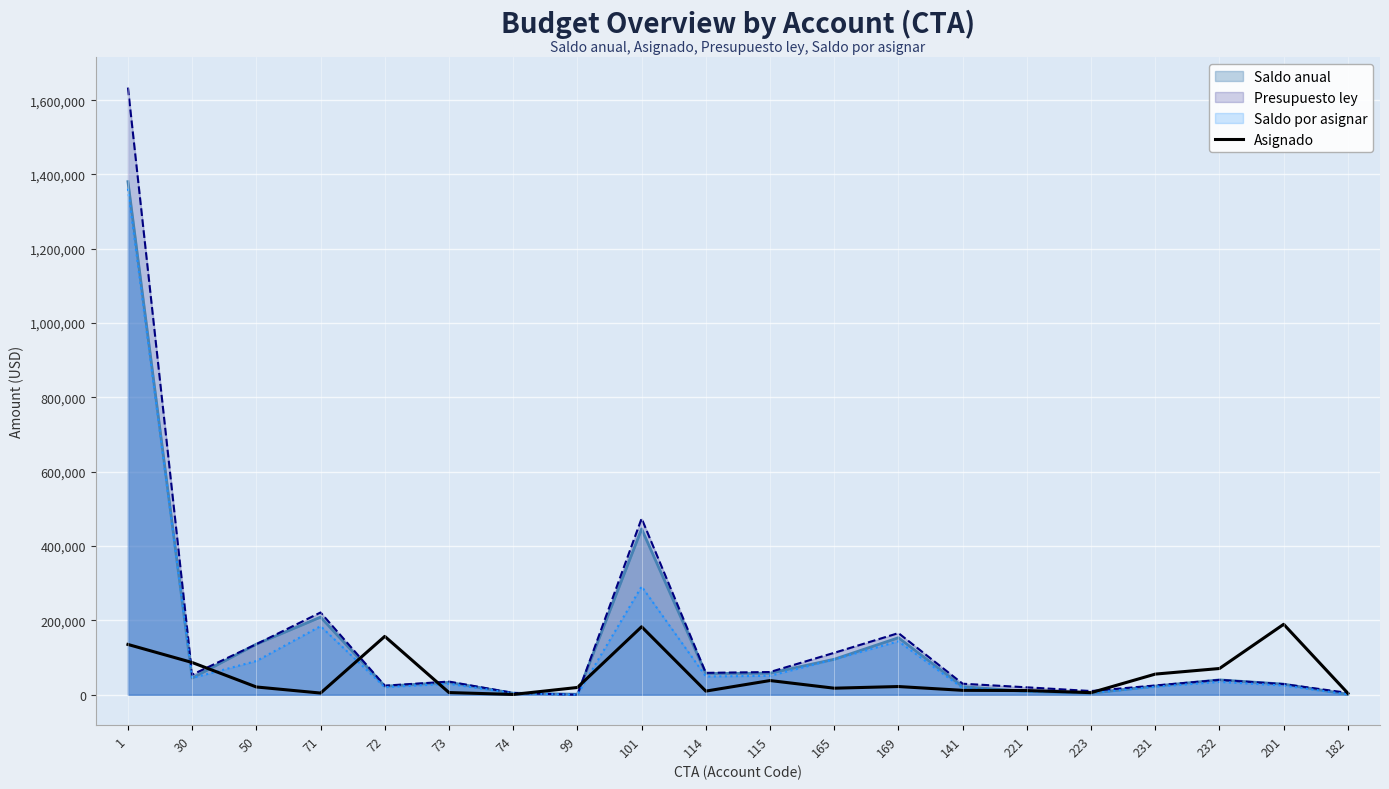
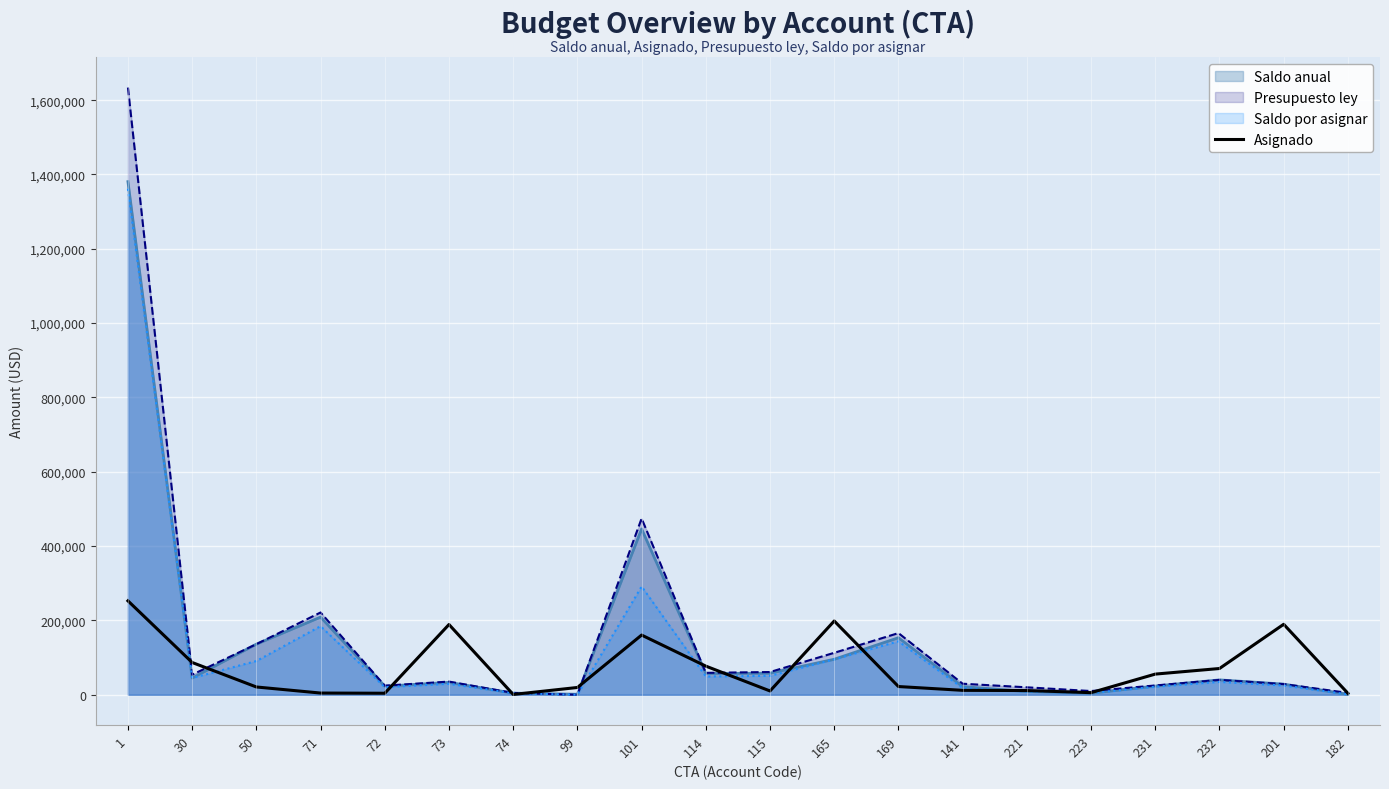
  {
    "Asignado": {
-     "1": "140,000",
+     "1": "250,000",
      "30": "90,000",
      "50": "20,000",
      "71": "0",
-     "72": "160,000",
-     "73": "10,000",
+     "72": "0",
+     "73": "190,000",
      "99": "20,000",
-     "101": "180,000",
-     "114": "10,000",
-     "115": "40,000",
-     "165": "20,000",
+     "101": "160,000",
+     "114": "80,000",
+     "115": "10,000",
+     "165": "200,000",
      "169": "20,000",
      "231": "60,000",
      "232": "70,000",
      "201": "190,000"
    }
  }
